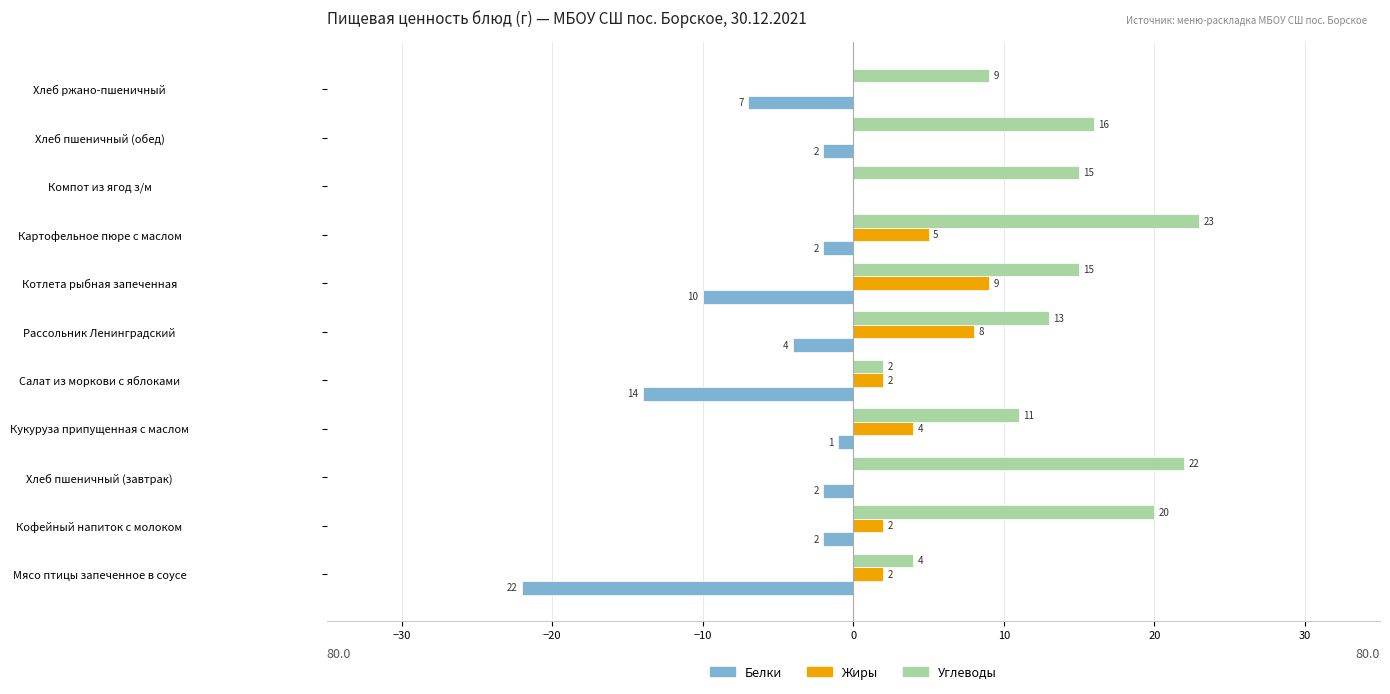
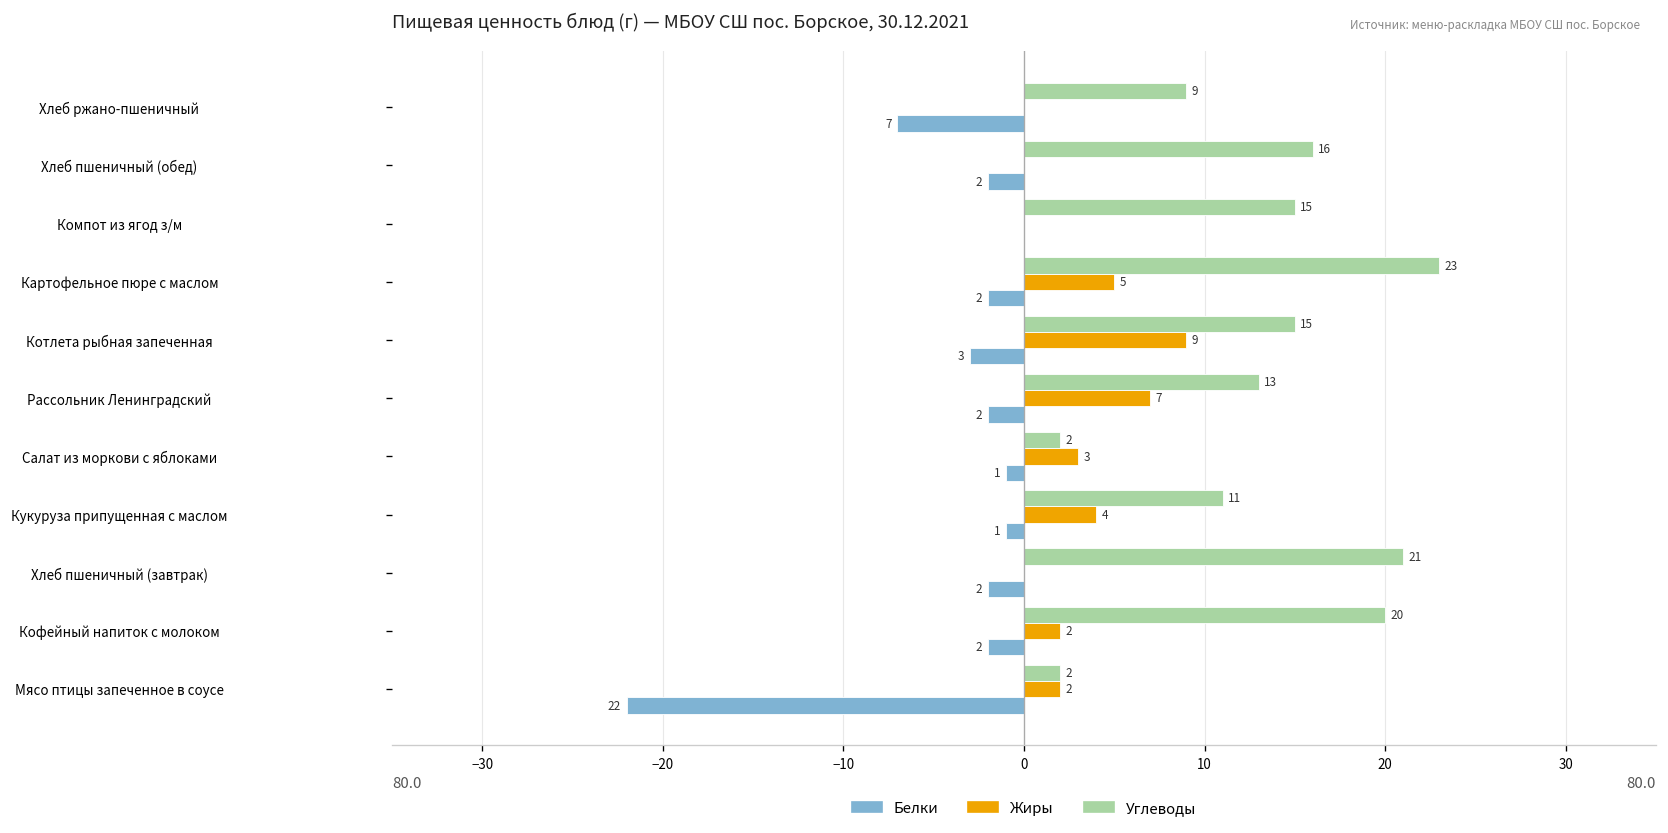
  {
    "Белки": {
-     "Котлета рыбная запеченная": 10,
-     "Рассольник Ленинградский": 4,
-     "Салат из моркови с яблоками": 14
+     "Котлета рыбная запеченная": 3,
+     "Рассольник Ленинградский": 2,
+     "Салат из моркови с яблоками": 1
    },
    "Жиры": {
      "Картофельное пюре с маслом": 5,
      "Котлета рыбная запеченная": 9,
-     "Рассольник Ленинградский": 8,
-     "Салат из моркови с яблоками": 2,
+     "Рассольник Ленинградский": 7,
+     "Салат из моркови с яблоками": 3,
      "Кукуруза припущенная с маслом": 4,
      "Кофейный напиток с молоком": 2,
      "Мясо птицы запеченное в соусе": 2
    },
    "Углеводы": {
      "Хлеб ржано-пшеничный": 9,
      "Хлеб пшеничный (обед)": 16,
      "Компот из ягод з/м": 15,
      "Картофельное пюре с маслом": 23,
      "Котлета рыбная запеченная": 15,
      "Рассольник Ленинградский": 13,
      "Салат из моркови с яблоками": 2,
      "Кукуруза припущенная с маслом": 11,
-     "Хлеб пшеничный (завтрак)": 22,
+     "Хлеб пшеничный (завтрак)": 21,
      "Кофейный напиток с молоком": 20,
-     "Мясо птицы запеченное в соусе": 4
+     "Мясо птицы запеченное в соусе": 2
    }
  }
